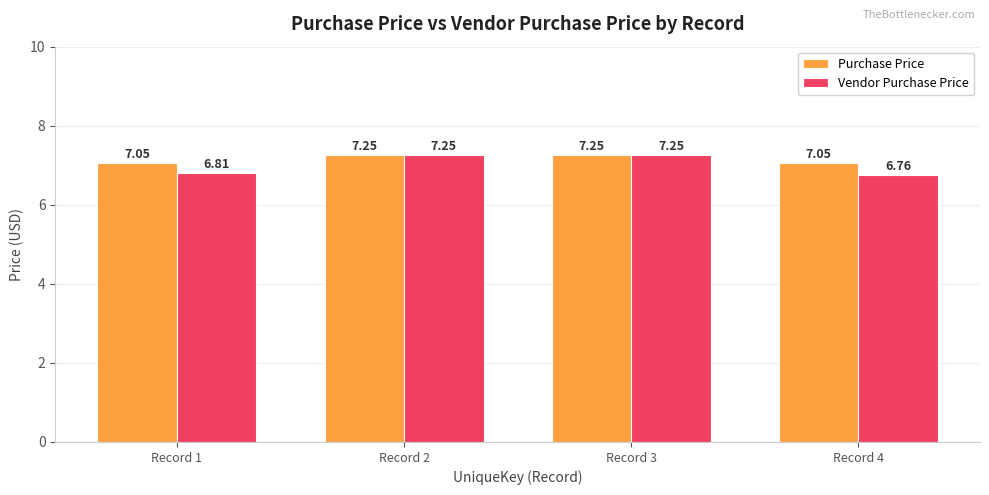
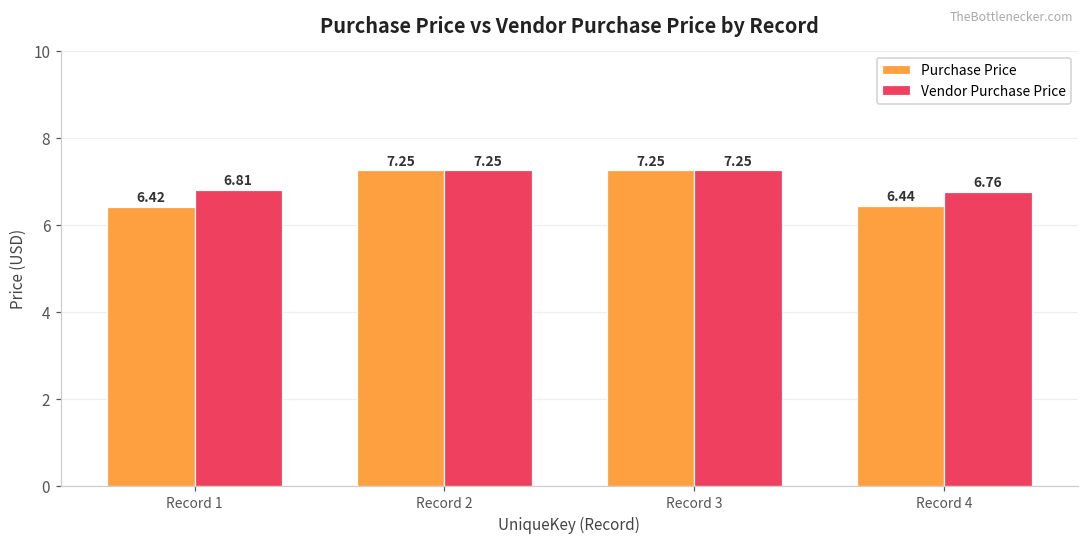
  {
    "Purchase Price": {
-     "Record 1": 7.05,
+     "Record 1": 6.42,
      "Record 2": 7.25,
      "Record 3": 7.25,
-     "Record 4": 7.05
+     "Record 4": 6.44
    },
    "Vendor Purchase Price": {
      "Record 1": 6.81,
      "Record 2": 7.25,
      "Record 3": 7.25,
      "Record 4": 6.76
    }
  }
